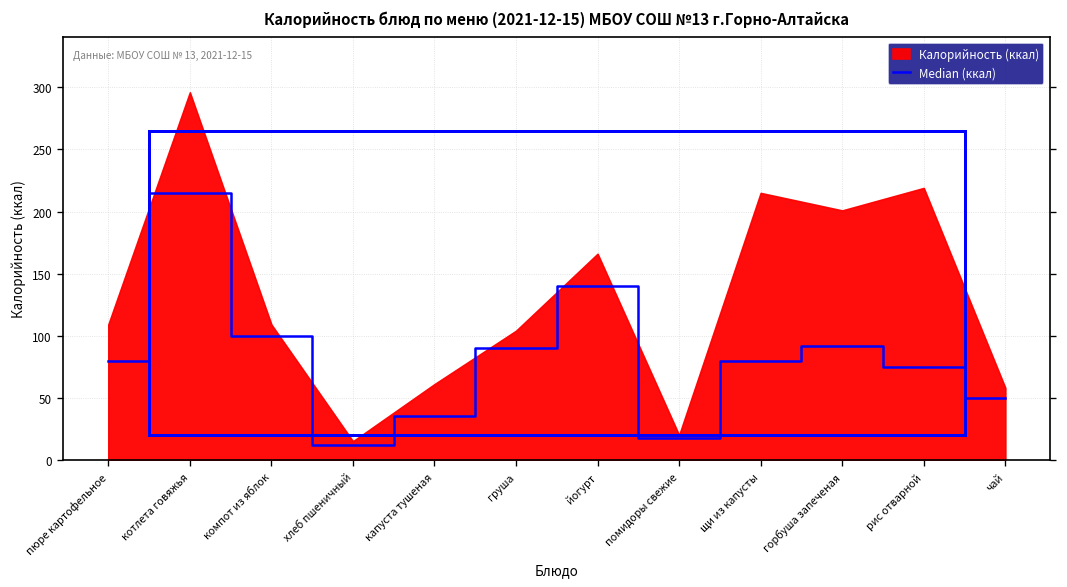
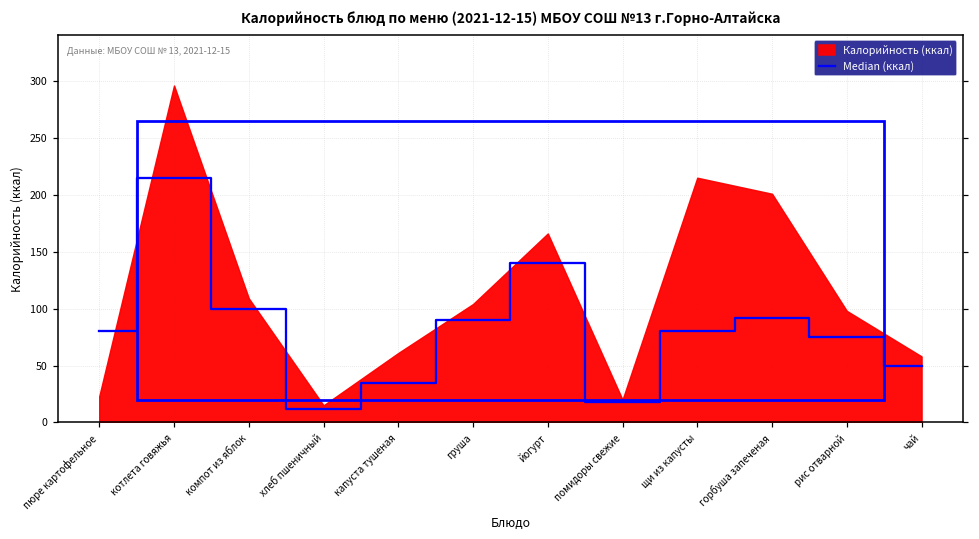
  {
    "Калорийность (ккал)": {
-     "пюре картофельное": 109,
+     "пюре картофельное": 23,
      "котлета говяжья": 296,
      "компот из яблок": 109,
      "хлеб пшеничный": 15,
      "капуста тушеная": 61,
      "груша": 104,
      "йогурт": 166,
      "щи из капусты": 215,
      "горбуша запеченая": 201,
-     "рис отварной": 219,
+     "рис отварной": 98,
      "чай": 58
    },
    "Median (ккал)": {
      "котлета говяжья": 215,
      "компот из яблок": 100,
      "хлеб пшеничный": 12,
      "капуста тушеная": 35,
      "груша": 90,
      "йогурт": 140,
      "щи из капусты": 80,
      "горбуша запеченая": 92,
      "рис отварной": 75
    }
  }
